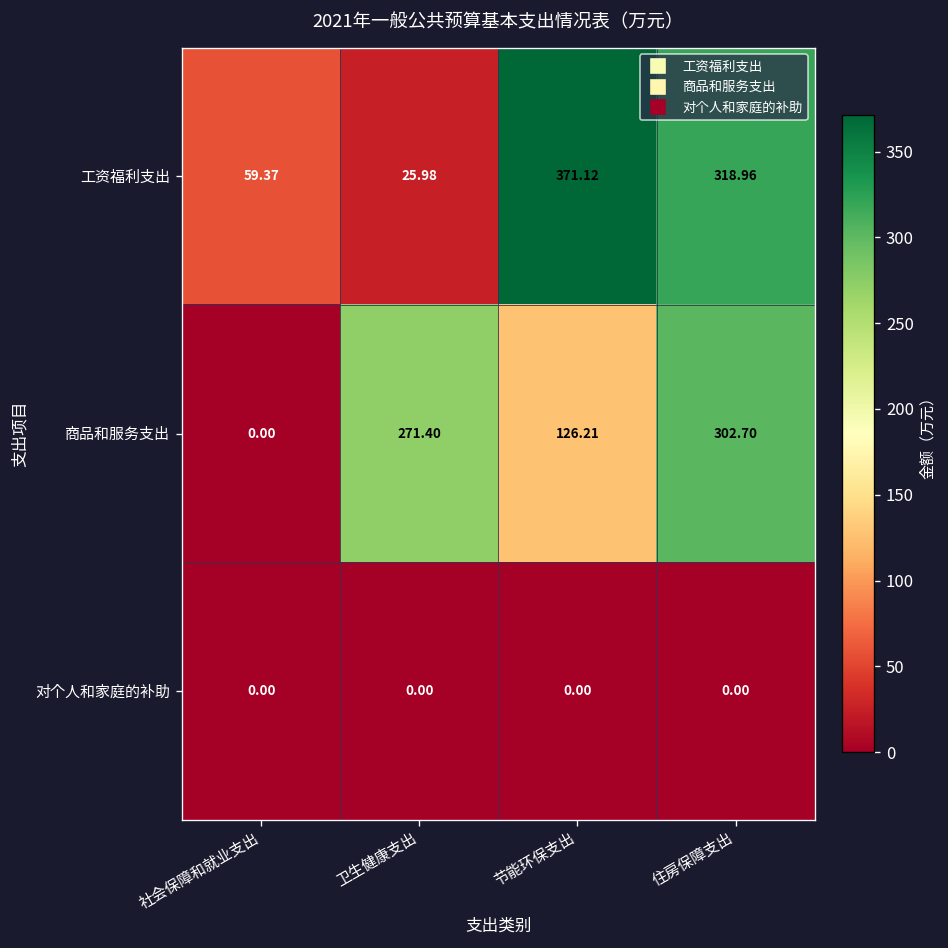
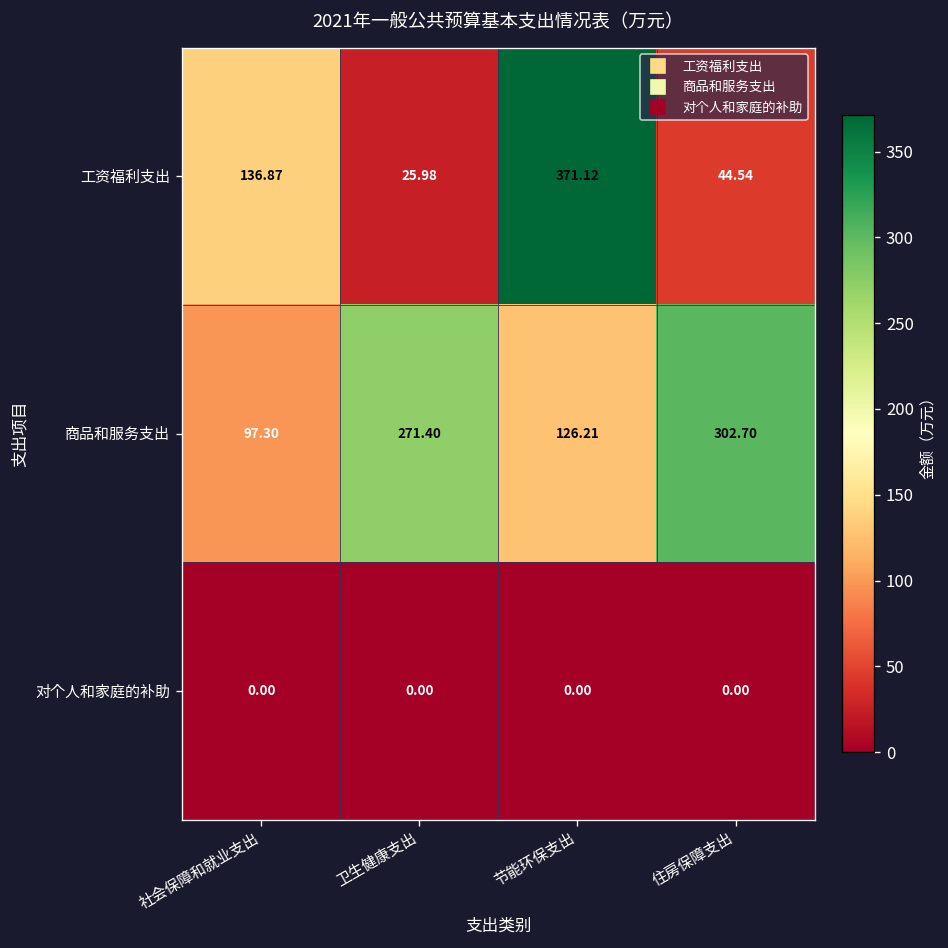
  {
    "工资福利支出": {
-     "社会保障和就业支出": 59.37,
+     "社会保障和就业支出": 136.87,
      "卫生健康支出": 25.98,
      "节能环保支出": 371.12,
-     "住房保障支出": 318.96
+     "住房保障支出": 44.54
    },
    "商品和服务支出": {
-     "社会保障和就业支出": 0.00,
+     "社会保障和就业支出": 97.30,
      "卫生健康支出": 271.40,
      "节能环保支出": 126.21,
      "住房保障支出": 302.70
    },
    "对个人和家庭的补助": {
      "社会保障和就业支出": 0.00,
      "卫生健康支出": 0.00,
      "节能环保支出": 0.00,
      "住房保障支出": 0.00
    }
  }
